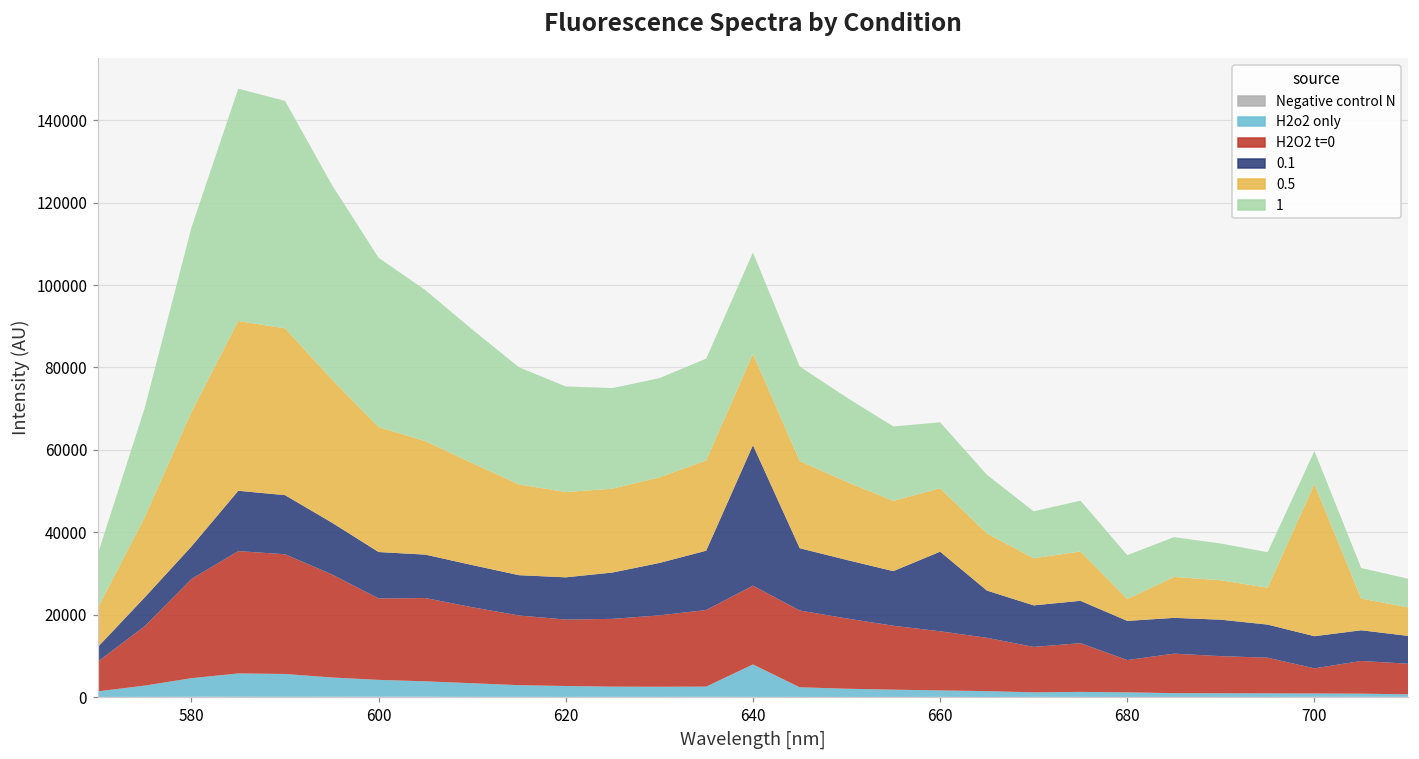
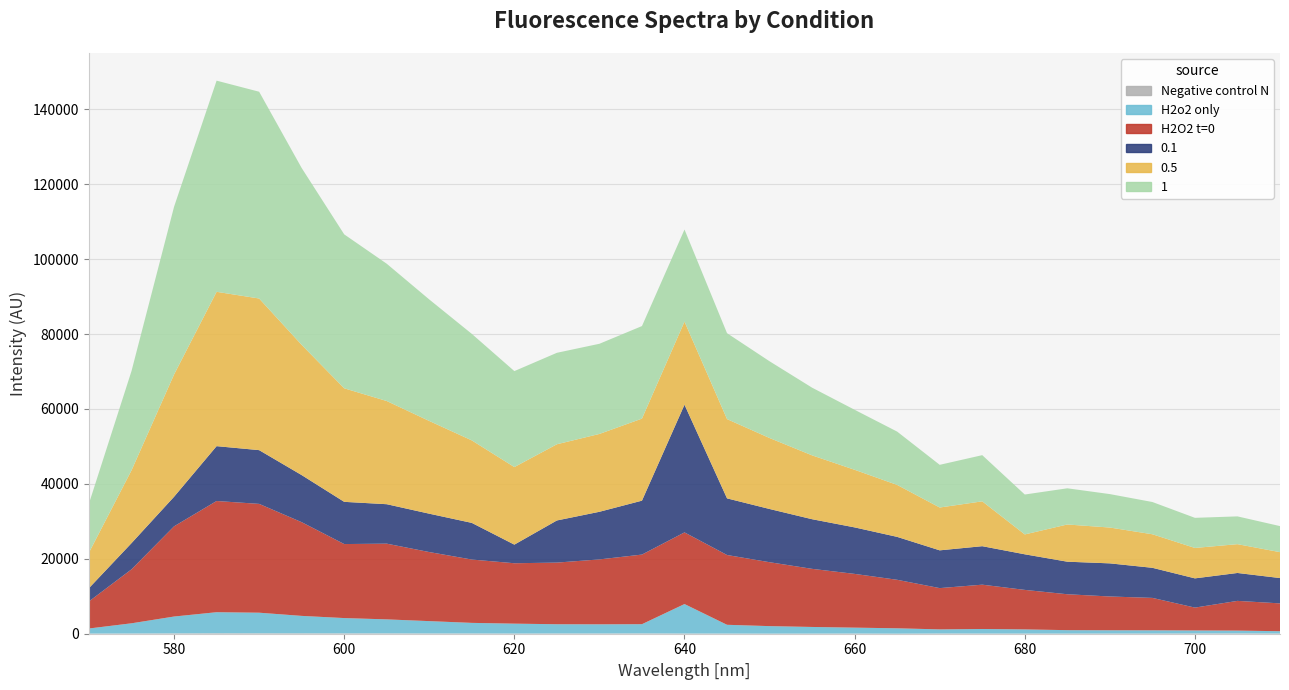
  {
    "H2o2 only": {
      "580": 4000,
      "600": 4000,
      "620": 3000,
      "640": 8000,
      "660": 2000,
      "680": 1000,
      "700": 1000
    },
    "H2O2 t=0": {
      "580": 24000,
      "600": 20000,
      "620": 16000,
      "640": 19000,
      "660": 14000,
-     "680": 8000,
+     "680": 11000,
      "700": 6000
    },
    "0.1": {
      "580": 8000,
      "600": 11000,
-     "620": 10000,
+     "620": 5000,
      "640": 34000,
-     "660": 19000,
+     "660": 12000,
      "680": 10000,
      "700": 8000
    },
    "0.5": {
      "580": 33000,
      "600": 30000,
      "620": 21000,
      "640": 22000,
      "660": 15000,
      "680": 5000,
-     "700": 37000
+     "700": 8000
    }
  }
